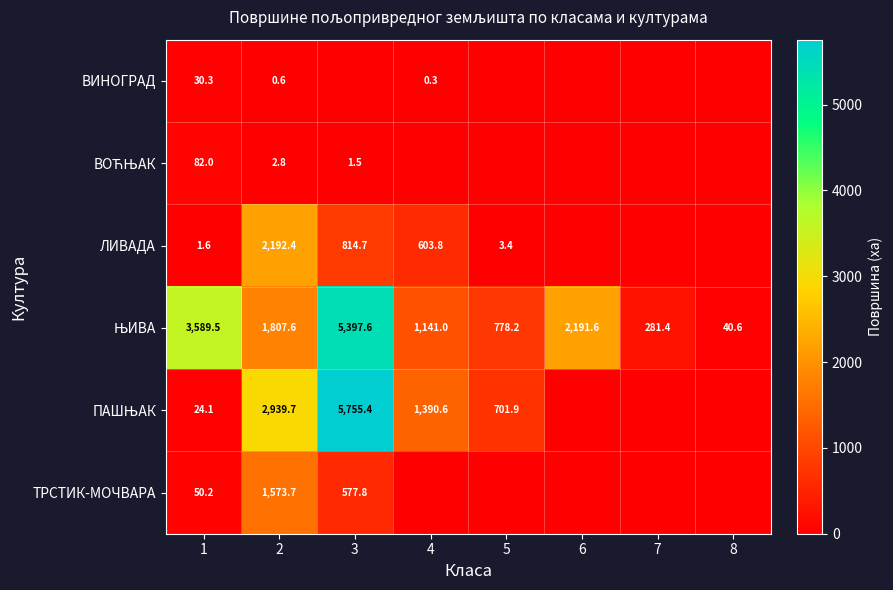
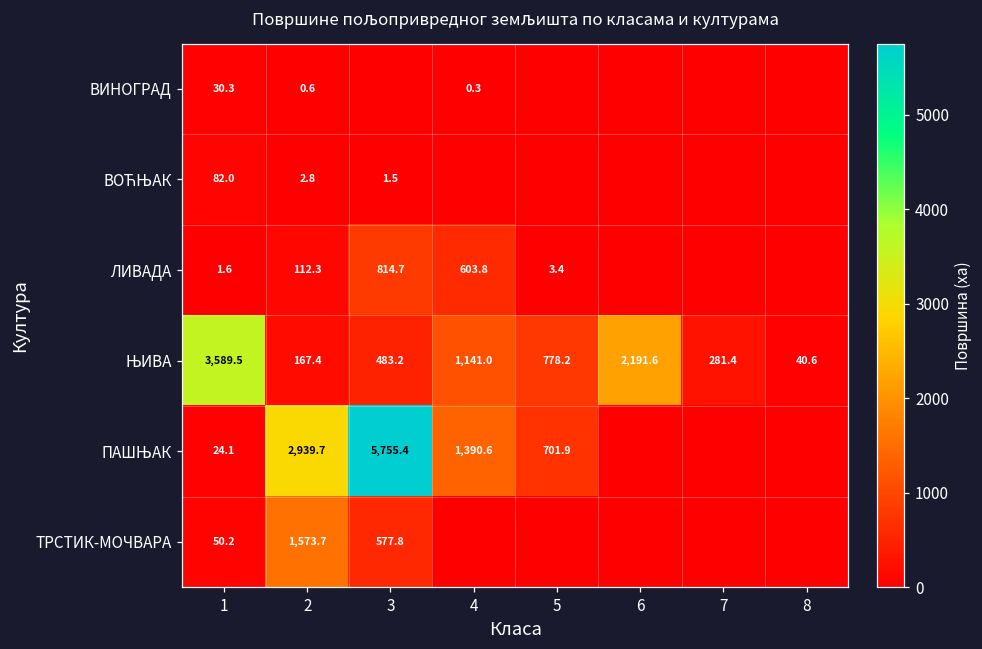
  {
    "ВИНОГРАД": {
      "1": "30.3",
      "2": "0.6",
      "4": "0.3"
    },
    "ВОЋЊАК": {
      "1": "82.0",
      "2": "2.8",
      "3": "1.5"
    },
    "ЛИВАДА": {
      "1": "1.6",
-     "2": "2,192.4",
+     "2": "112.3",
      "3": "814.7",
      "4": "603.8",
      "5": "3.4"
    },
    "ЊИВА": {
      "1": "3,589.5",
-     "2": "1,807.6",
-     "3": "5,397.6",
+     "2": "167.4",
+     "3": "483.2",
      "4": "1,141.0",
      "5": "778.2",
      "6": "2,191.6",
      "7": "281.4",
      "8": "40.6"
    },
    "ПАШЊАК": {
      "1": "24.1",
      "2": "2,939.7",
      "3": "5,755.4",
      "4": "1,390.6",
      "5": "701.9"
    },
    "ТРСТИК-МОЧВАРА": {
      "1": "50.2",
      "2": "1,573.7",
      "3": "577.8"
    }
  }
